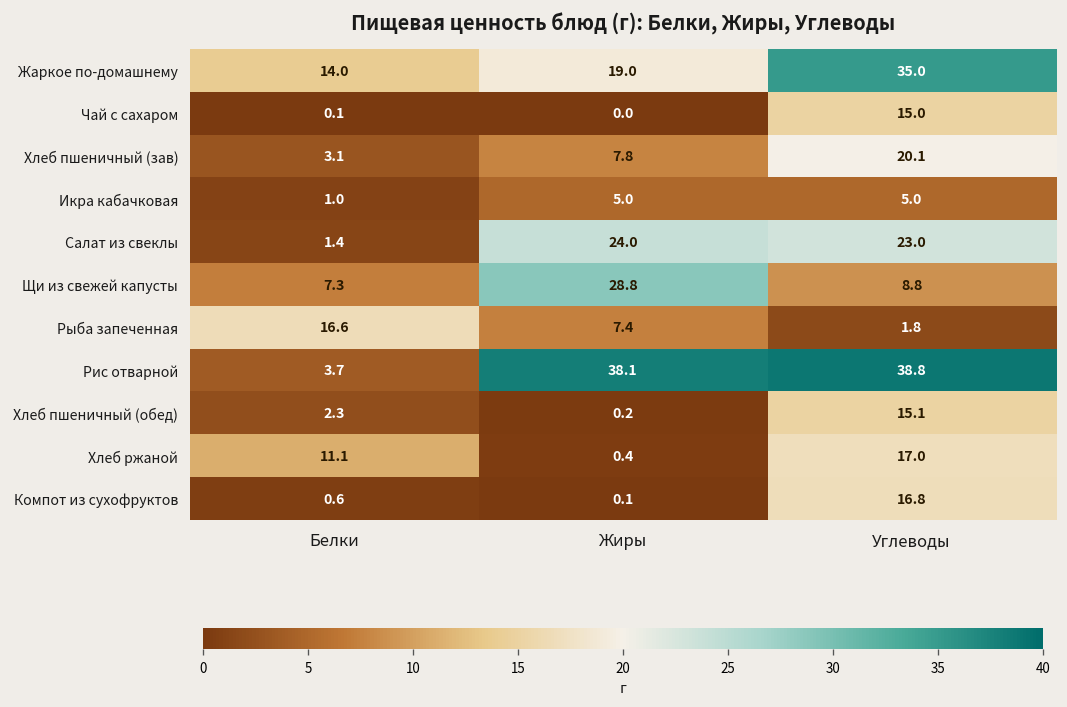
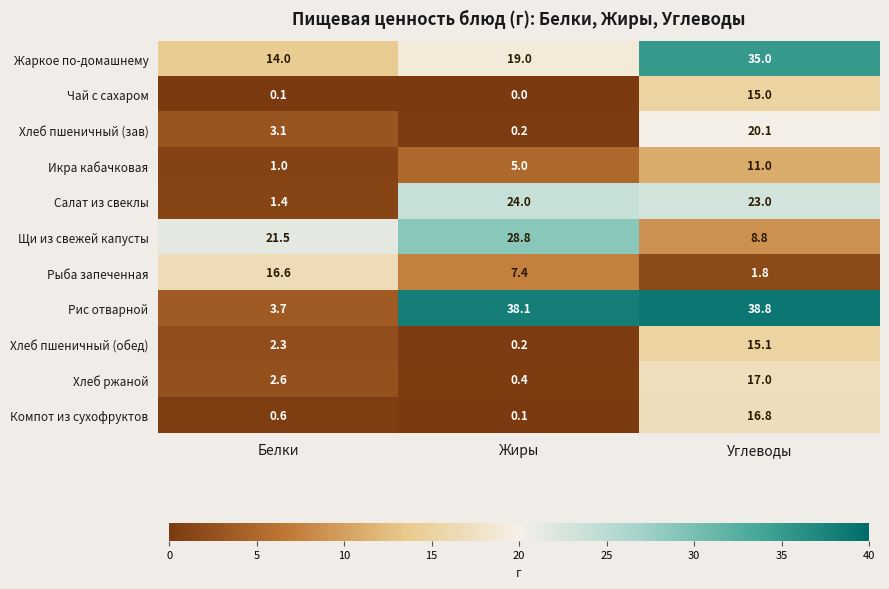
  {
    "Жаркое по-домашнему": {
      "Белки": 14.0,
      "Жиры": 19.0,
      "Углеводы": 35.0
    },
    "Чай с сахаром": {
      "Белки": 0.1,
      "Жиры": 0.0,
      "Углеводы": 15.0
    },
    "Хлеб пшеничный (зав)": {
      "Белки": 3.1,
-     "Жиры": 7.8,
+     "Жиры": 0.2,
      "Углеводы": 20.1
    },
    "Икра кабачковая": {
      "Белки": 1.0,
      "Жиры": 5.0,
-     "Углеводы": 5.0
+     "Углеводы": 11.0
    },
    "Салат из свеклы": {
      "Белки": 1.4,
      "Жиры": 24.0,
      "Углеводы": 23.0
    },
    "Щи из свежей капусты": {
-     "Белки": 7.3,
+     "Белки": 21.5,
      "Жиры": 28.8,
      "Углеводы": 8.8
    },
    "Рыба запеченная": {
      "Белки": 16.6,
      "Жиры": 7.4,
      "Углеводы": 1.8
    },
    "Рис отварной": {
      "Белки": 3.7,
      "Жиры": 38.1,
      "Углеводы": 38.8
    },
    "Хлеб пшеничный (обед)": {
      "Белки": 2.3,
      "Жиры": 0.2,
      "Углеводы": 15.1
    },
    "Хлеб ржаной": {
-     "Белки": 11.1,
+     "Белки": 2.6,
      "Жиры": 0.4,
      "Углеводы": 17.0
    },
    "Компот из сухофруктов": {
      "Белки": 0.6,
      "Жиры": 0.1,
      "Углеводы": 16.8
    }
  }
